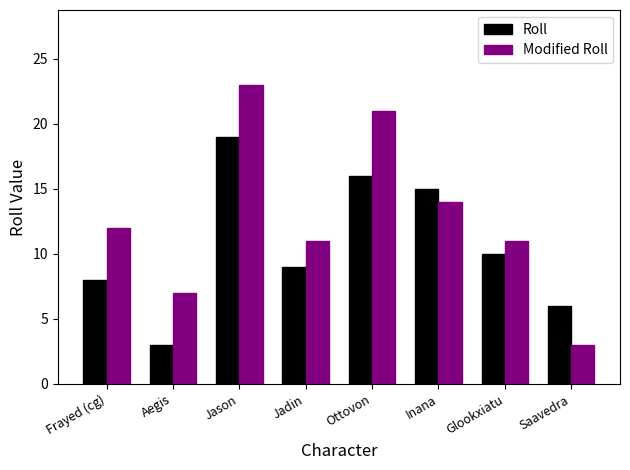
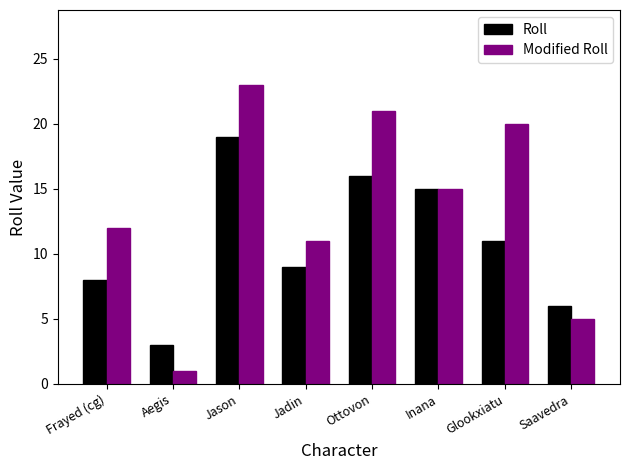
  {
    "Roll": {
      "Frayed (cg)": 8,
      "Aegis": 3,
      "Jason": 19,
      "Jadin": 9,
      "Ottovon": 16,
      "Inana": 15,
-     "Glookxiatu": 10,
+     "Glookxiatu": 11,
      "Saavedra": 6
    },
    "Modified Roll": {
      "Frayed (cg)": 12,
-     "Aegis": 7,
+     "Aegis": 1,
      "Jason": 23,
      "Jadin": 11,
      "Ottovon": 21,
-     "Inana": 14,
-     "Glookxiatu": 11,
-     "Saavedra": 3
+     "Inana": 15,
+     "Glookxiatu": 20,
+     "Saavedra": 5
    }
  }
